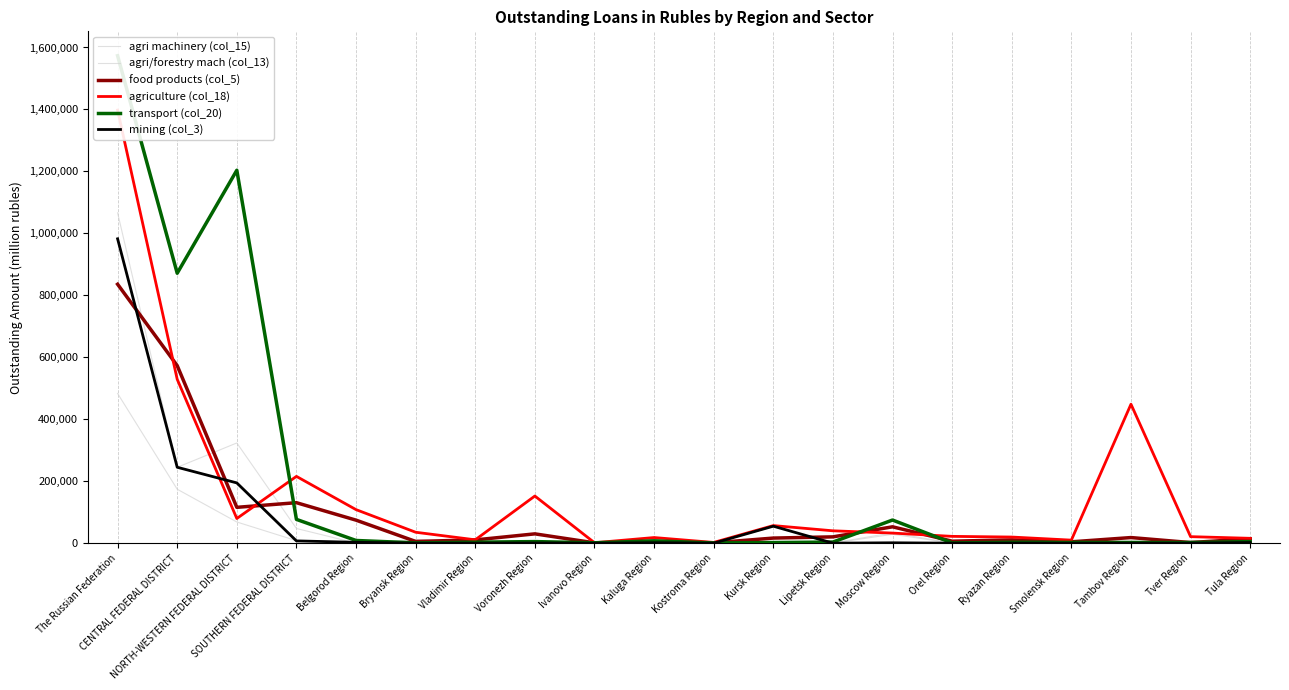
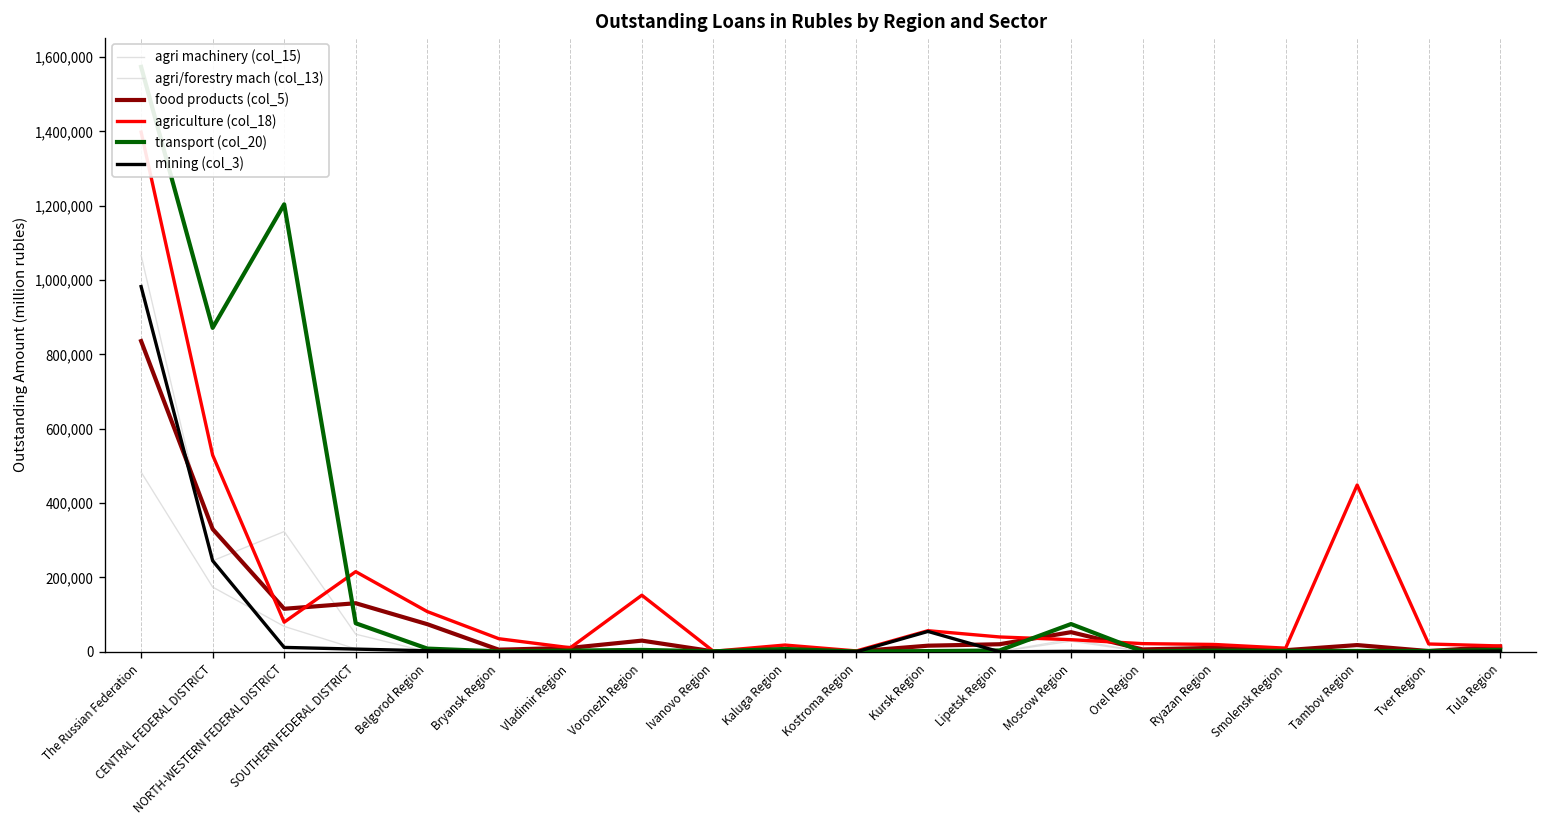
  {
    "food products (col_5)": {
      "The Russian Federation": "840,000",
-     "CENTRAL FEDERAL DISTRICT": "570,000",
+     "CENTRAL FEDERAL DISTRICT": "330,000",
      "NORTH-WESTERN FEDERAL DISTRICT": "120,000",
      "SOUTHERN FEDERAL DISTRICT": "130,000",
      "Belgorod Region": "70,000",
      "Voronezh Region": "30,000",
      "Kursk Region": "20,000",
      "Lipetsk Region": "20,000",
      "Moscow Region": "50,000",
      "Tambov Region": "20,000"
    },
    "agriculture (col_18)": {
      "CENTRAL FEDERAL DISTRICT": "530,000",
      "NORTH-WESTERN FEDERAL DISTRICT": "80,000",
      "SOUTHERN FEDERAL DISTRICT": "220,000",
      "Belgorod Region": "110,000",
      "Bryansk Region": "40,000",
      "Voronezh Region": "150,000",
      "Lipetsk Region": "40,000",
      "Orel Region": "20,000",
      "Ryazan Region": "20,000",
      "Tambov Region": "450,000",
      "Tver Region": "20,000"
    },
    "transport (col_20)": {
      "CENTRAL FEDERAL DISTRICT": "870,000",
      "NORTH-WESTERN FEDERAL DISTRICT": "1,200,000",
      "SOUTHERN FEDERAL DISTRICT": "80,000",
      "Moscow Region": "70,000"
    },
    "mining (col_3)": {
      "The Russian Federation": "980,000",
-     "NORTH-WESTERN FEDERAL DISTRICT": "190,000",
+     "NORTH-WESTERN FEDERAL DISTRICT": "10,000",
      "Moscow Region": "0"
    }
  }
